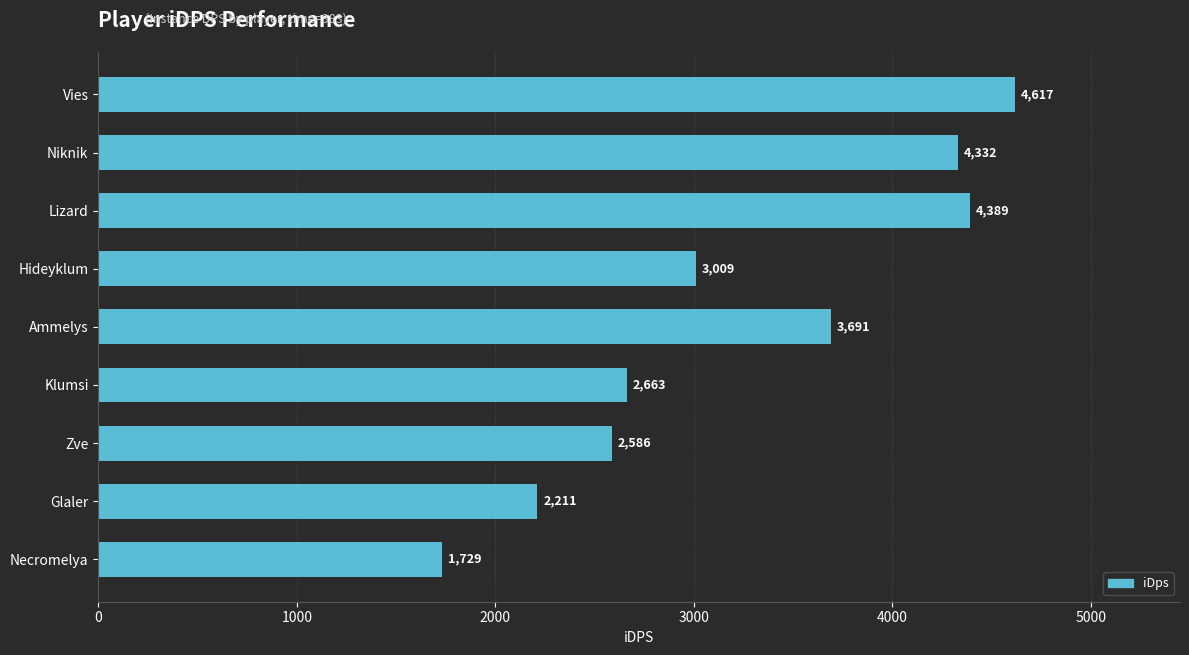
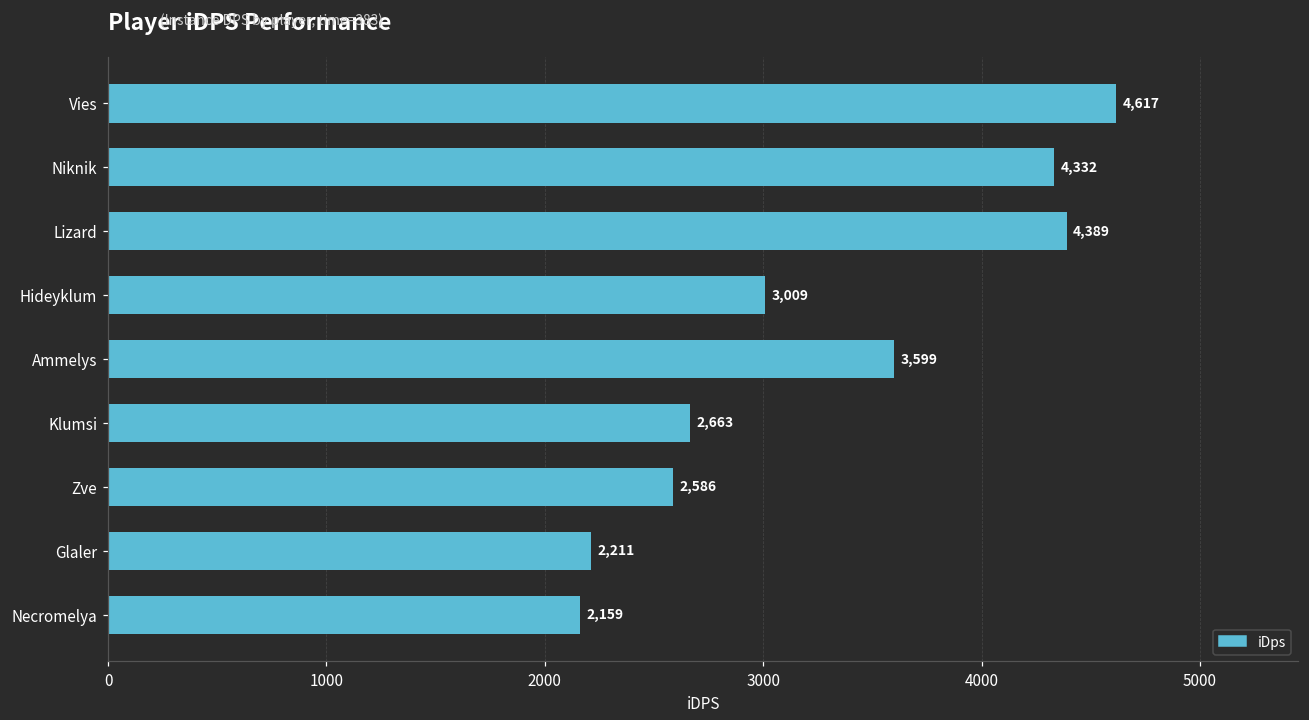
  {
    "Vies": "4,617",
    "Niknik": "4,332",
    "Lizard": "4,389",
    "Hideyklum": "3,009",
-   "Ammelys": "3,691",
+   "Ammelys": "3,599",
    "Klumsi": "2,663",
    "Zve": "2,586",
    "Glaler": "2,211",
-   "Necromelya": "1,729"
+   "Necromelya": "2,159"
  }
